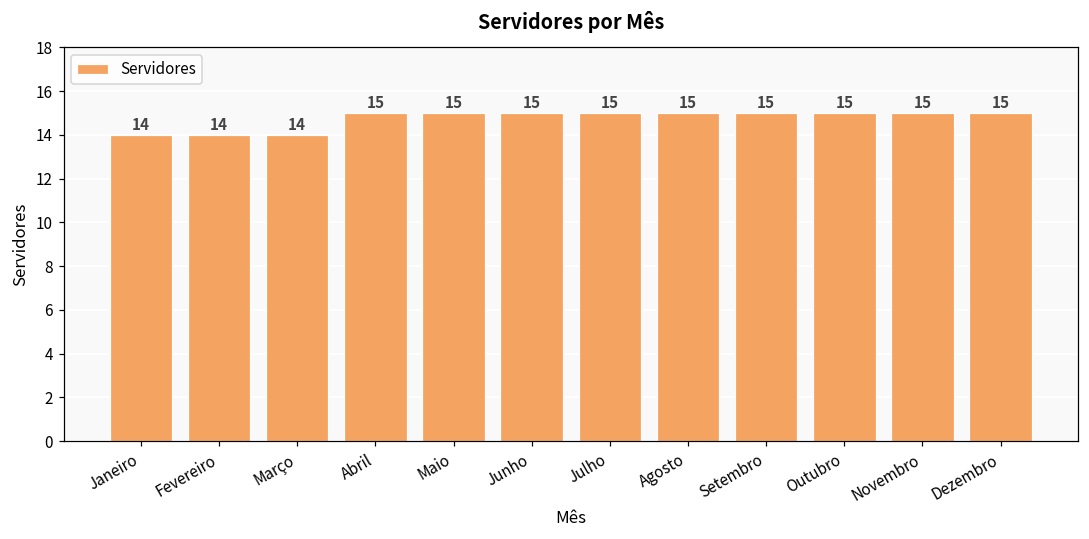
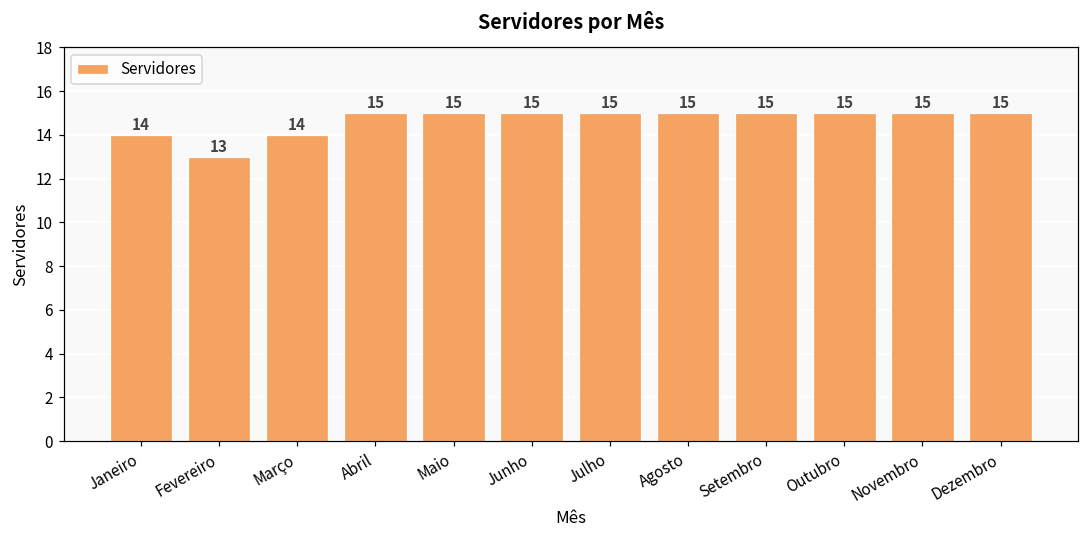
  {
    "Janeiro": 14,
-   "Fevereiro": 14,
+   "Fevereiro": 13,
    "Março": 14,
    "Abril": 15,
    "Maio": 15,
    "Junho": 15,
    "Julho": 15,
    "Agosto": 15,
    "Setembro": 15,
    "Outubro": 15,
    "Novembro": 15,
    "Dezembro": 15
  }
